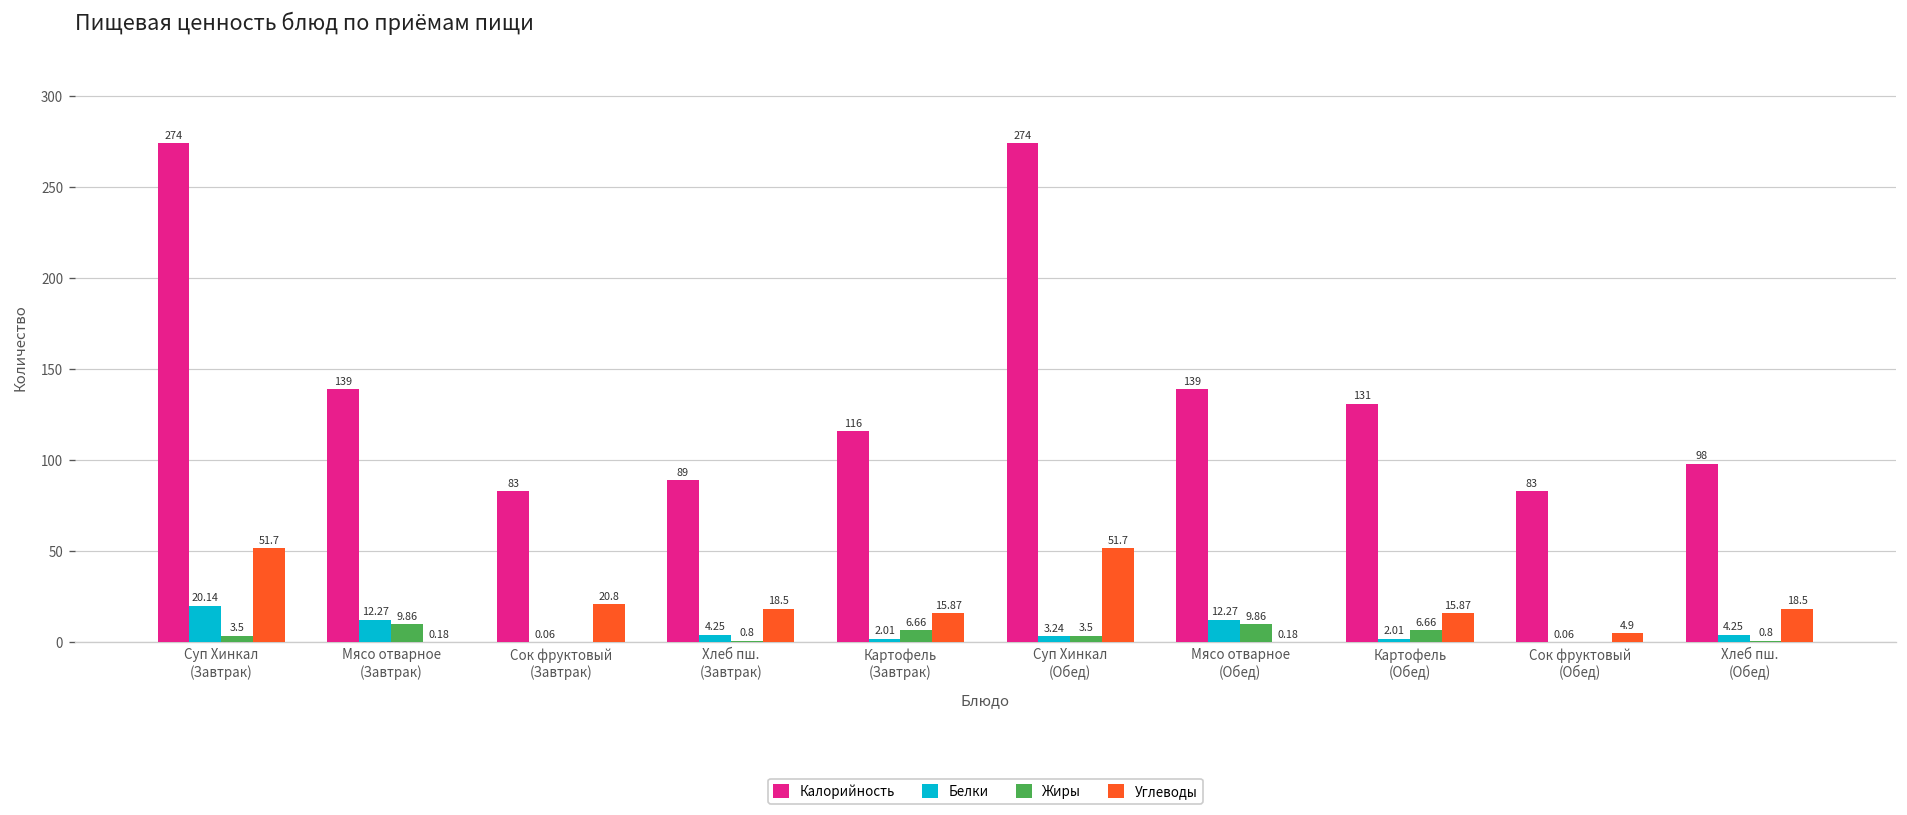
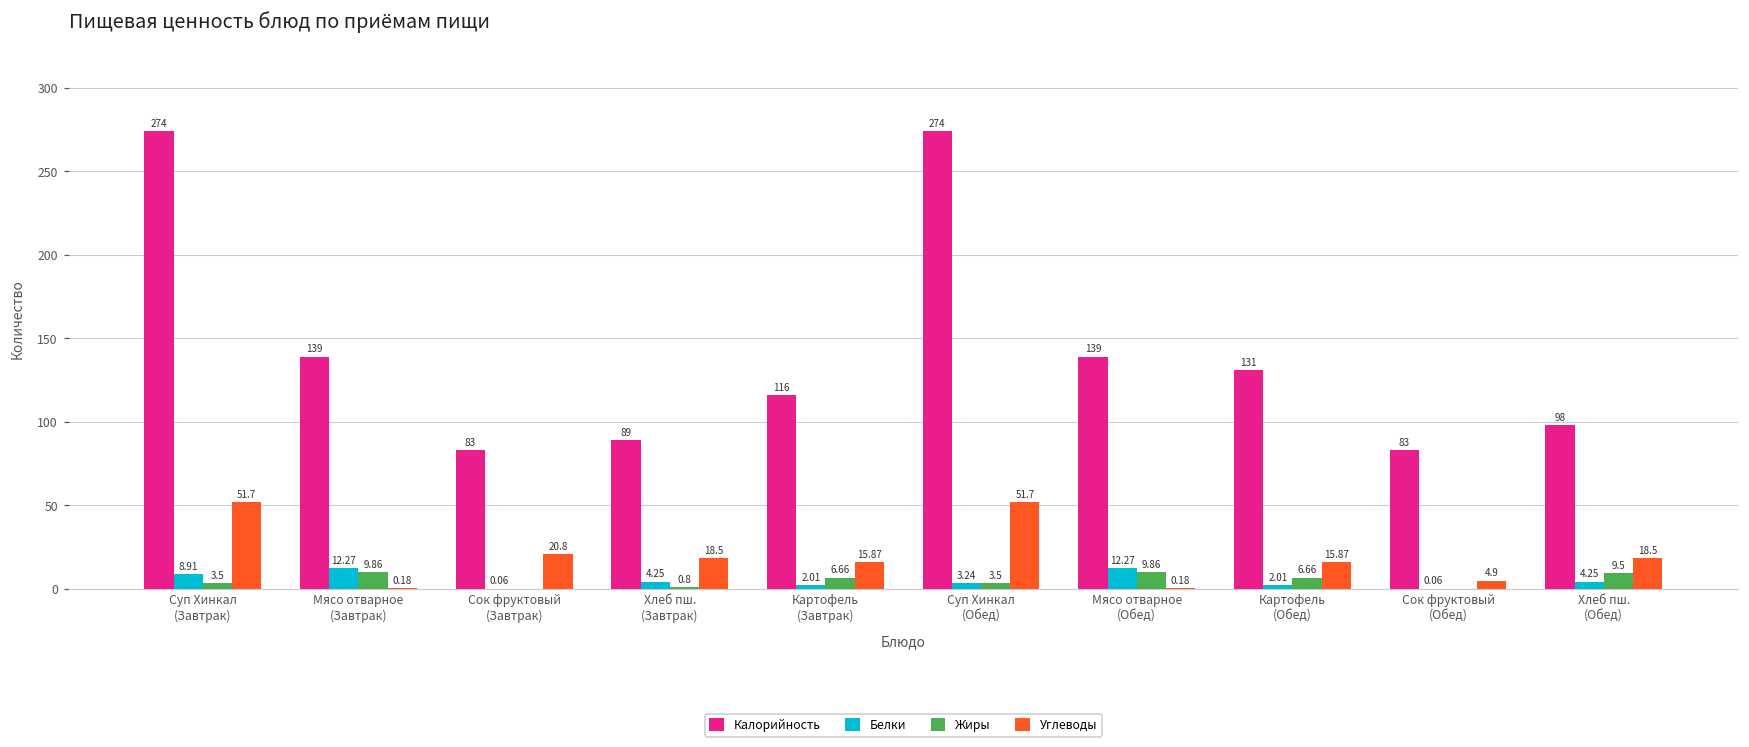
  {
    "Калорийность": {
      "Суп Хинкал (Завтрак)": 274,
      "Мясо отварное (Завтрак)": 139,
      "Сок фруктовый (Завтрак)": 83,
      "Хлеб пш. (Завтрак)": 89,
      "Картофель (Завтрак)": 116,
      "Суп Хинкал (Обед)": 274,
      "Мясо отварное (Обед)": 139,
      "Картофель (Обед)": 131,
      "Сок фруктовый (Обед)": 83,
      "Хлеб пш. (Обед)": 98
    },
    "Белки": {
-     "Суп Хинкал (Завтрак)": 20.14,
+     "Суп Хинкал (Завтрак)": 8.91,
      "Мясо отварное (Завтрак)": 12.27,
      "Сок фруктовый (Завтрак)": 0.06,
      "Хлеб пш. (Завтрак)": 4.25,
      "Картофель (Завтрак)": 2.01,
      "Суп Хинкал (Обед)": 3.24,
      "Мясо отварное (Обед)": 12.27,
      "Картофель (Обед)": 2.01,
      "Сок фруктовый (Обед)": 0.06,
      "Хлеб пш. (Обед)": 4.25
    },
    "Жиры": {
      "Суп Хинкал (Завтрак)": 3.5,
      "Мясо отварное (Завтрак)": 9.86,
      "Хлеб пш. (Завтрак)": 0.8,
      "Картофель (Завтрак)": 6.66,
      "Суп Хинкал (Обед)": 3.5,
      "Мясо отварное (Обед)": 9.86,
      "Картофель (Обед)": 6.66,
-     "Хлеб пш. (Обед)": 0.8
+     "Хлеб пш. (Обед)": 9.5
    },
    "Углеводы": {
      "Суп Хинкал (Завтрак)": 51.7,
      "Мясо отварное (Завтрак)": 0.18,
      "Сок фруктовый (Завтрак)": 20.8,
      "Хлеб пш. (Завтрак)": 18.5,
      "Картофель (Завтрак)": 15.87,
      "Суп Хинкал (Обед)": 51.7,
      "Мясо отварное (Обед)": 0.18,
      "Картофель (Обед)": 15.87,
      "Сок фруктовый (Обед)": 4.9,
      "Хлеб пш. (Обед)": 18.5
    }
  }
